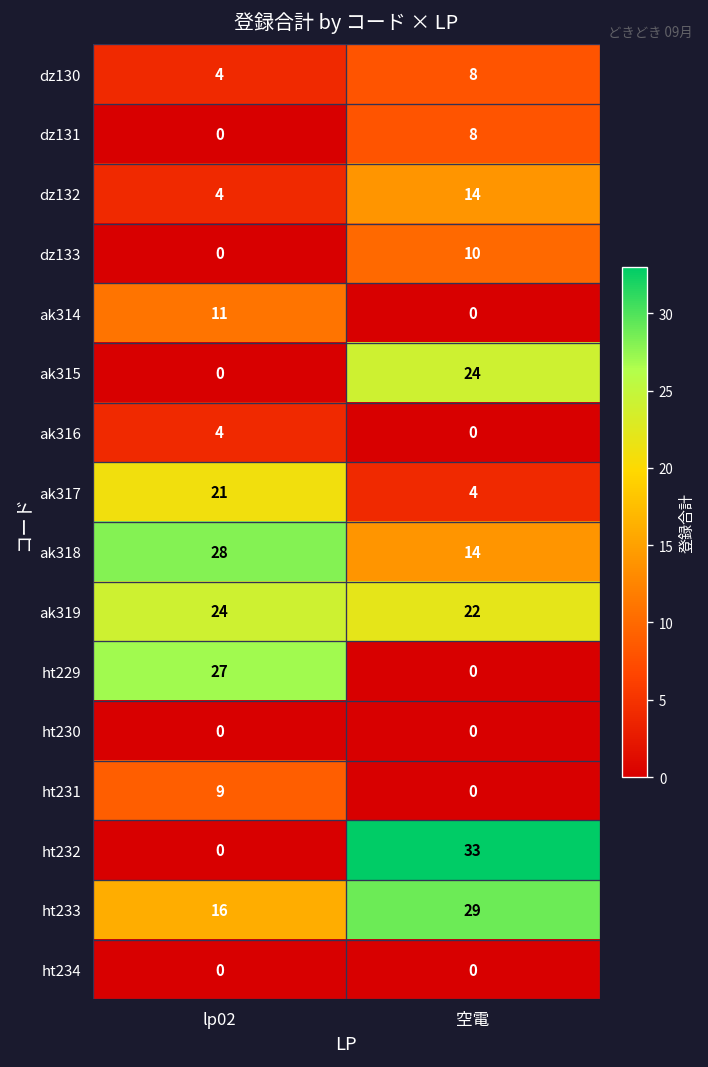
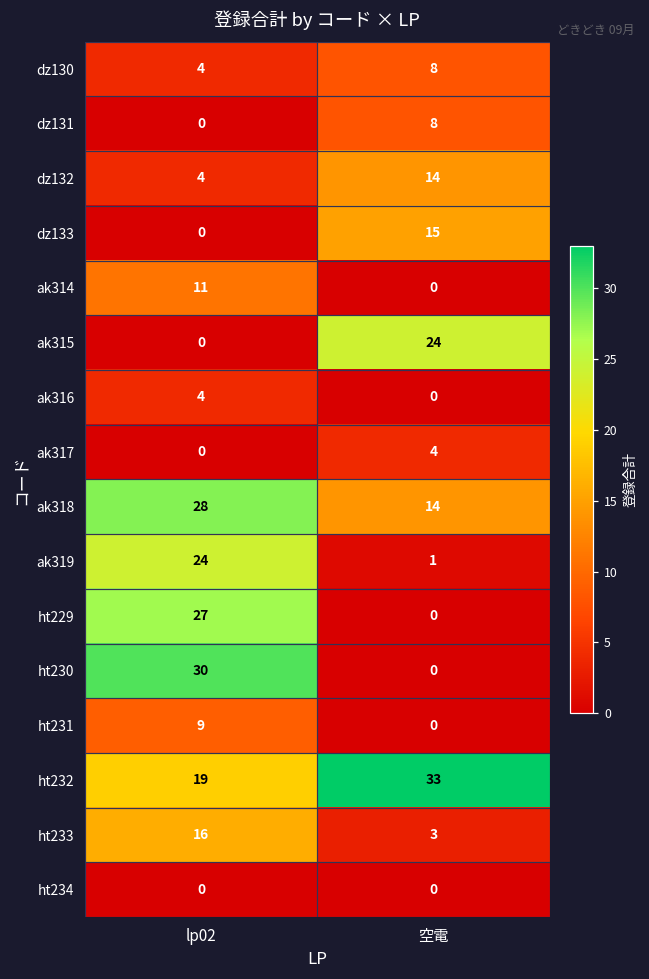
  {
    "dz130": {
      "lp02": 4,
      "空電": 8
    },
    "dz131": {
      "lp02": 0,
      "空電": 8
    },
    "dz132": {
      "lp02": 4,
      "空電": 14
    },
    "dz133": {
      "lp02": 0,
-     "空電": 10
+     "空電": 15
    },
    "ak314": {
      "lp02": 11,
      "空電": 0
    },
    "ak315": {
      "lp02": 0,
      "空電": 24
    },
    "ak316": {
      "lp02": 4,
      "空電": 0
    },
    "ak317": {
-     "lp02": 21,
+     "lp02": 0,
      "空電": 4
    },
    "ak318": {
      "lp02": 28,
      "空電": 14
    },
    "ak319": {
      "lp02": 24,
-     "空電": 22
+     "空電": 1
    },
    "ht229": {
      "lp02": 27,
      "空電": 0
    },
    "ht230": {
-     "lp02": 0,
+     "lp02": 30,
      "空電": 0
    },
    "ht231": {
      "lp02": 9,
      "空電": 0
    },
    "ht232": {
-     "lp02": 0,
+     "lp02": 19,
      "空電": 33
    },
    "ht233": {
      "lp02": 16,
-     "空電": 29
+     "空電": 3
    },
    "ht234": {
      "lp02": 0,
      "空電": 0
    }
  }
